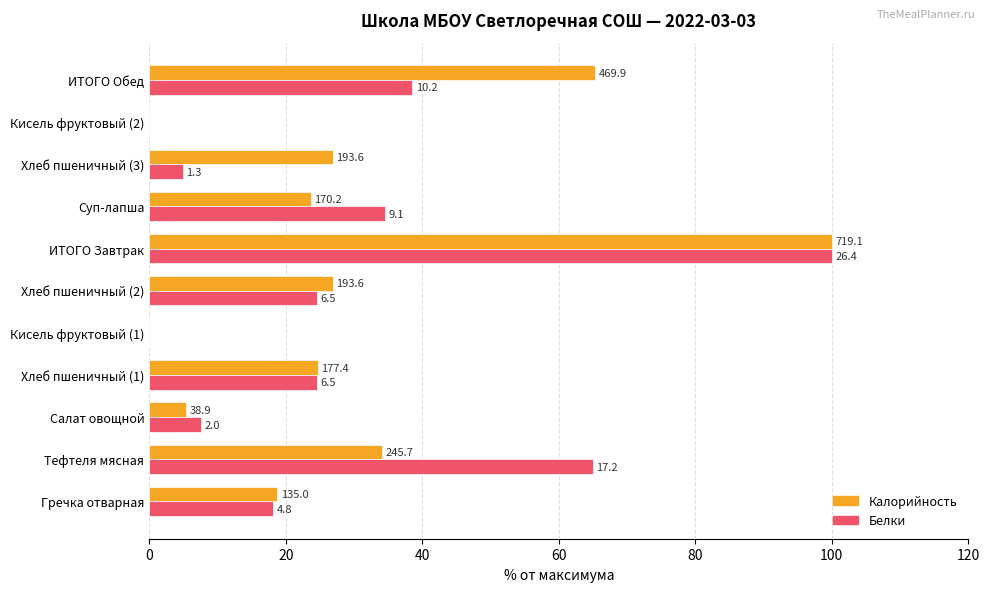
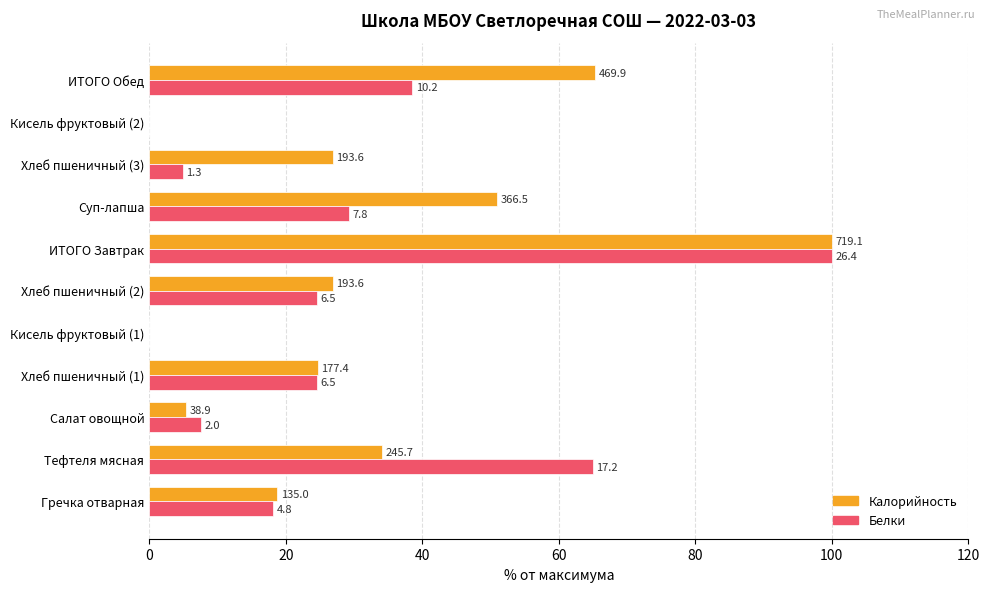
  {
    "Калорийность": {
-     "Суп-лапша": 170.2
+     "Суп-лапша": 366.5
    },
    "Белки": {
-     "Суп-лапша": 9.1
+     "Суп-лапша": 7.8
    }
  }
